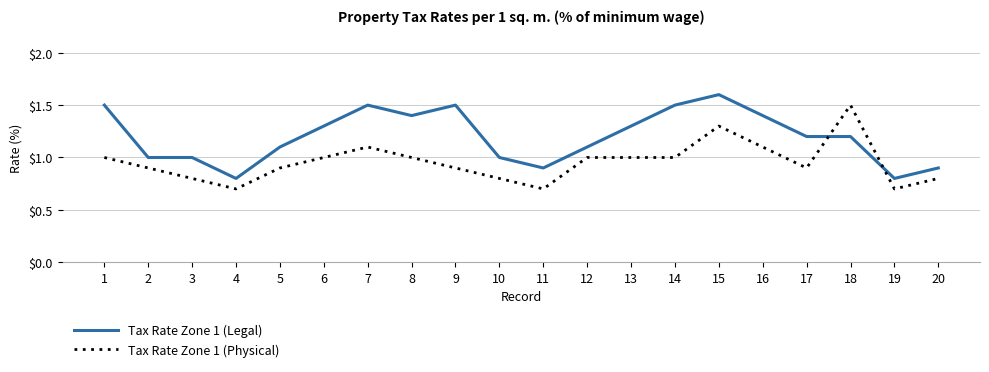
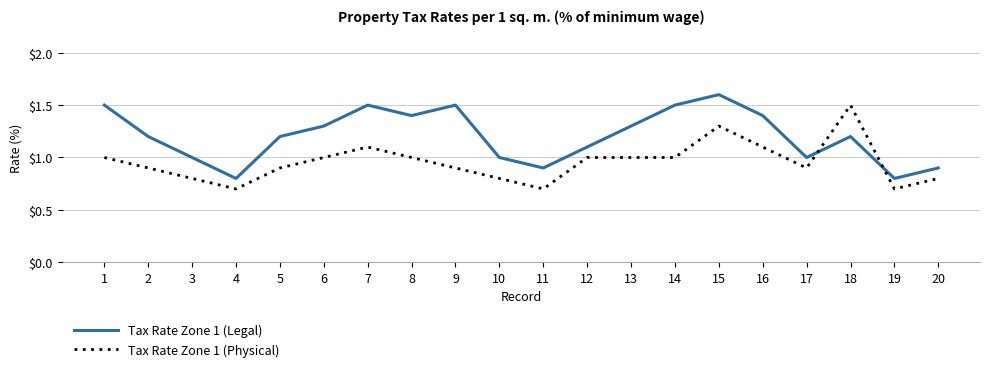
  {
    "Tax Rate Zone 1 (Legal)": {
      "1": "$1.5",
-     "2": "$1.0",
+     "2": "$1.2",
      "3": "$1.0",
      "4": "$0.8",
-     "5": "$1.1",
+     "5": "$1.2",
      "6": "$1.3",
      "7": "$1.5",
      "8": "$1.4",
      "9": "$1.5",
      "10": "$1.0",
      "11": "$0.9",
      "12": "$1.1",
      "13": "$1.3",
      "14": "$1.5",
      "15": "$1.6",
      "16": "$1.4",
-     "17": "$1.2",
+     "17": "$1.0",
      "18": "$1.2",
      "19": "$0.8",
      "20": "$0.9"
    },
    "Tax Rate Zone 1 (Physical)": {
      "1": "$1.0",
      "2": "$0.9",
      "3": "$0.8",
      "4": "$0.7",
      "5": "$0.9",
      "6": "$1.0",
      "7": "$1.1",
      "8": "$1.0",
      "9": "$0.9",
      "10": "$0.8",
      "11": "$0.7",
      "12": "$1.0",
      "13": "$1.0",
      "14": "$1.0",
      "15": "$1.3",
      "16": "$1.1",
      "17": "$0.9",
      "18": "$1.5",
      "19": "$0.7",
      "20": "$0.8"
    }
  }
